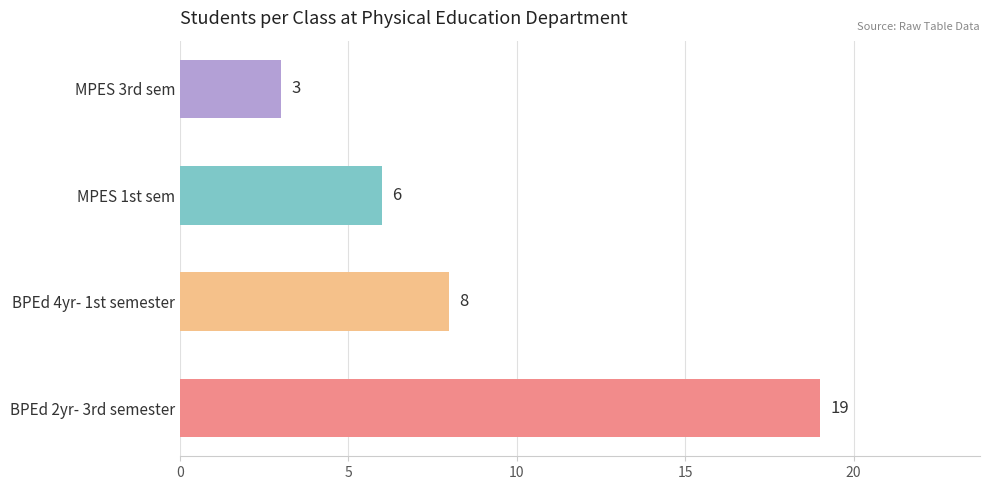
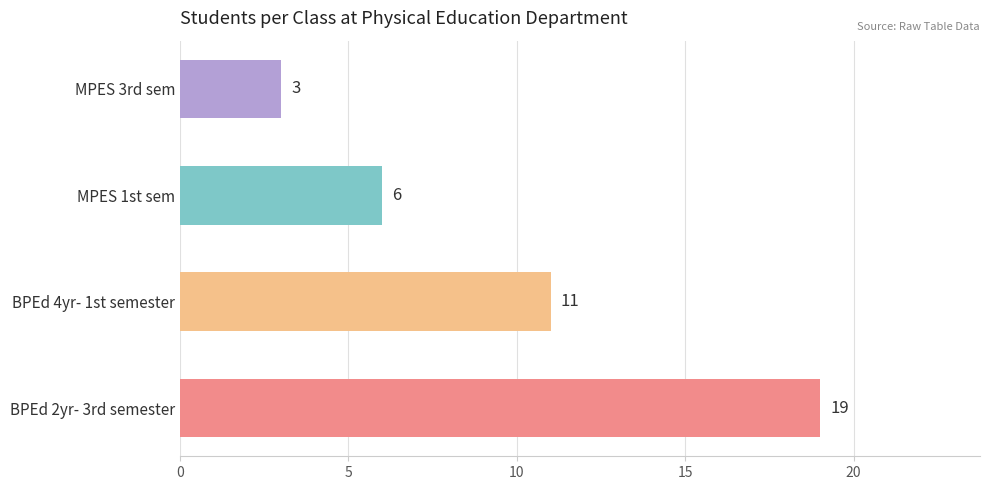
  {
    "MPES 3rd sem": 3,
    "MPES 1st sem": 6,
-   "BPEd 4yr- 1st semester": 8,
+   "BPEd 4yr- 1st semester": 11,
    "BPEd 2yr- 3rd semester": 19
  }
